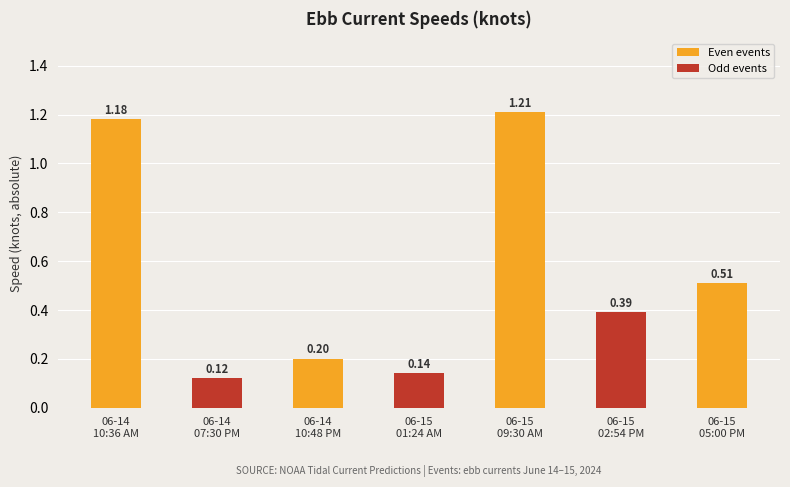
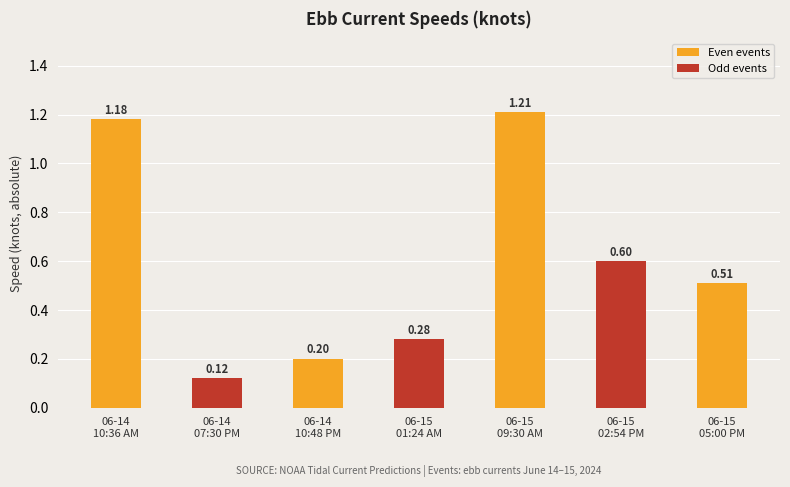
  {
    "06-14 10:36 AM": 1.18,
    "06-14 07:30 PM": 0.12,
    "06-14 10:48 PM": 0.20,
-   "06-15 01:24 AM": 0.14,
+   "06-15 01:24 AM": 0.28,
    "06-15 09:30 AM": 1.21,
-   "06-15 02:54 PM": 0.39,
+   "06-15 02:54 PM": 0.60,
    "06-15 05:00 PM": 0.51
  }
